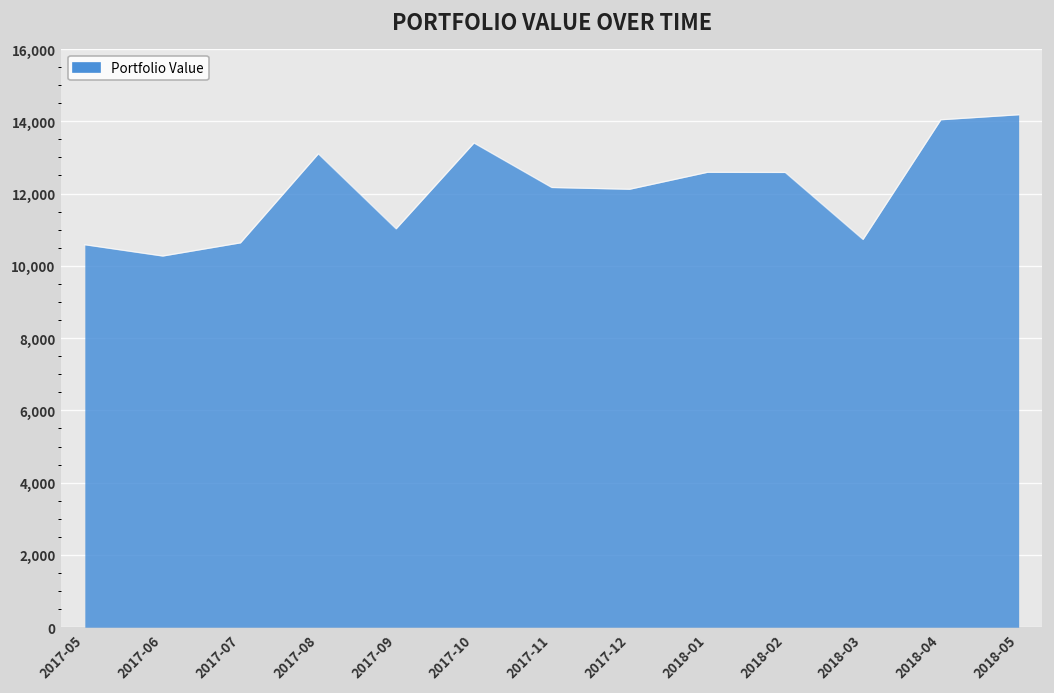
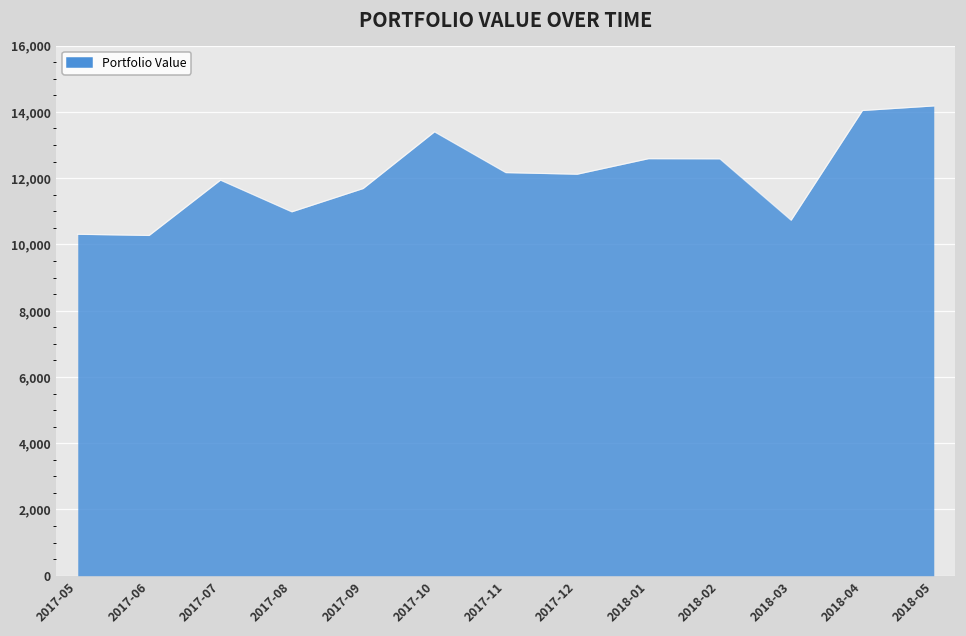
  {
-   "2017-05": "10,600",
+   "2017-05": "10,300",
    "2017-06": "10,300",
-   "2017-07": "10,600",
-   "2017-08": "13,100",
-   "2017-09": "11,000",
+   "2017-07": "11,900",
+   "2017-08": "11,000",
+   "2017-09": "11,700",
    "2017-10": "13,400",
    "2017-11": "12,200",
    "2017-12": "12,100",
    "2018-01": "12,600",
    "2018-02": "12,600",
    "2018-03": "10,700",
    "2018-04": "14,000",
    "2018-05": "14,200"
  }
